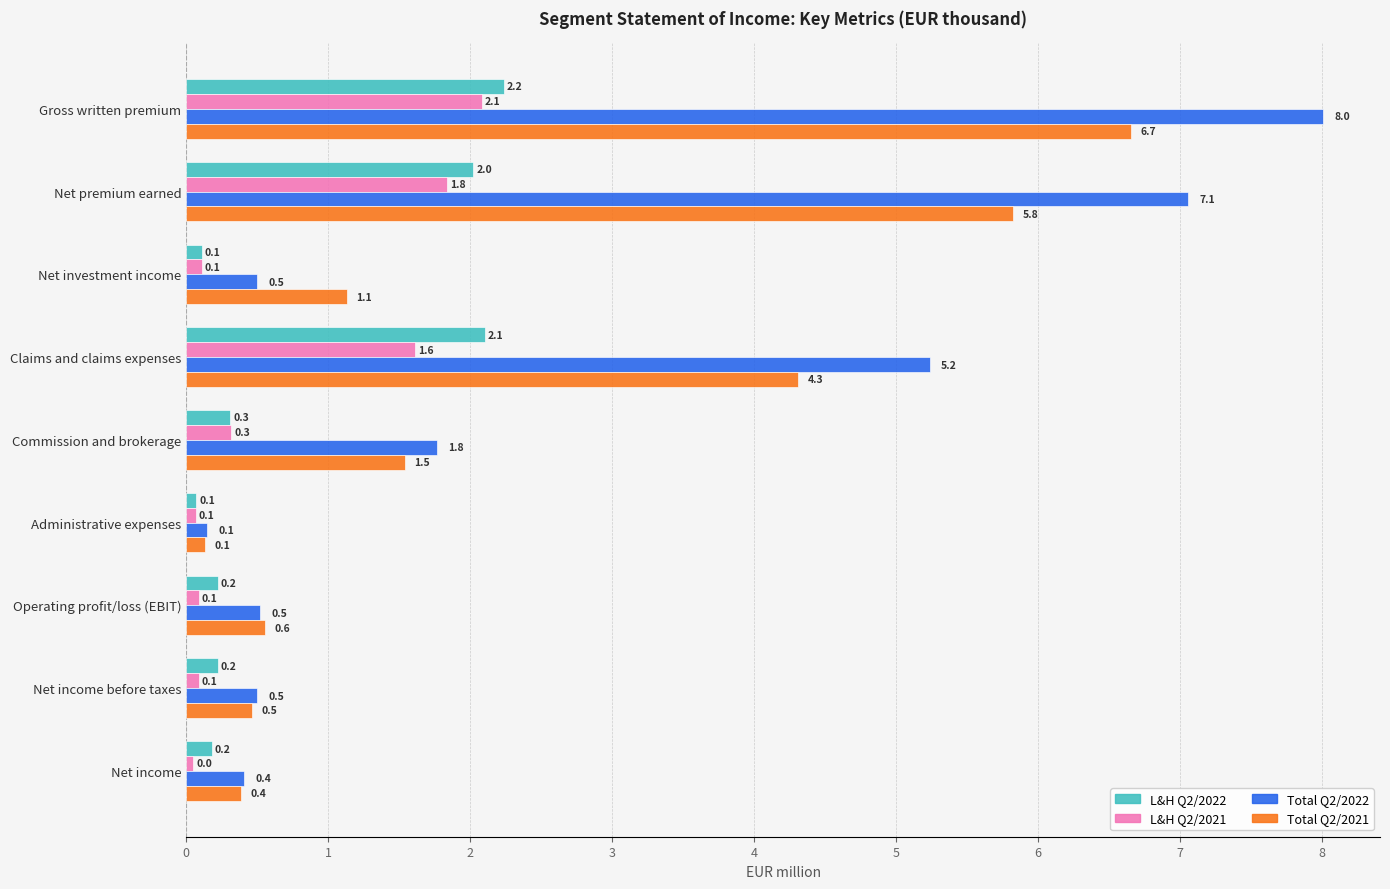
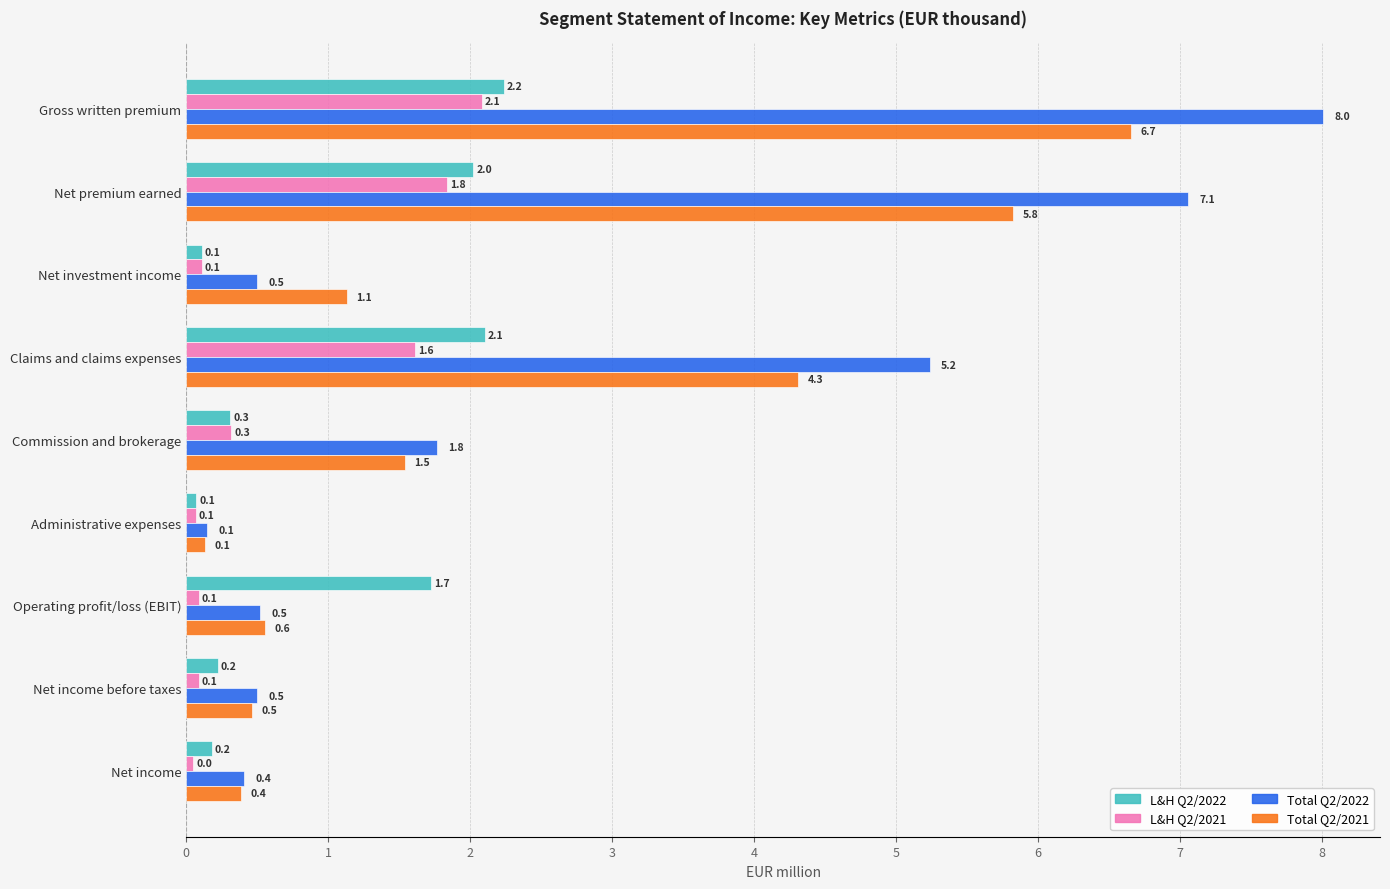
  {
    "L&H Q2/2022": {
      "Gross written premium": 2.2,
      "Net premium earned": 2.0,
      "Net investment income": 0.1,
      "Claims and claims expenses": 2.1,
      "Commission and brokerage": 0.3,
      "Administrative expenses": 0.1,
-     "Operating profit/loss (EBIT)": 0.2,
+     "Operating profit/loss (EBIT)": 1.7,
      "Net income before taxes": 0.2,
      "Net income": 0.2
    },
    "L&H Q2/2021": {
      "Gross written premium": 2.1,
      "Net premium earned": 1.8,
      "Net investment income": 0.1,
      "Claims and claims expenses": 1.6,
      "Commission and brokerage": 0.3,
      "Administrative expenses": 0.1,
      "Operating profit/loss (EBIT)": 0.1,
      "Net income before taxes": 0.1,
      "Net income": 0.0
    },
    "Total Q2/2022": {
      "Gross written premium": 8.0,
      "Net premium earned": 7.1,
      "Net investment income": 0.5,
      "Claims and claims expenses": 5.2,
      "Commission and brokerage": 1.8,
      "Administrative expenses": 0.1,
      "Operating profit/loss (EBIT)": 0.5,
      "Net income before taxes": 0.5,
      "Net income": 0.4
    },
    "Total Q2/2021": {
      "Gross written premium": 6.7,
      "Net premium earned": 5.8,
      "Net investment income": 1.1,
      "Claims and claims expenses": 4.3,
      "Commission and brokerage": 1.5,
      "Administrative expenses": 0.1,
      "Operating profit/loss (EBIT)": 0.6,
      "Net income before taxes": 0.5,
      "Net income": 0.4
    }
  }
